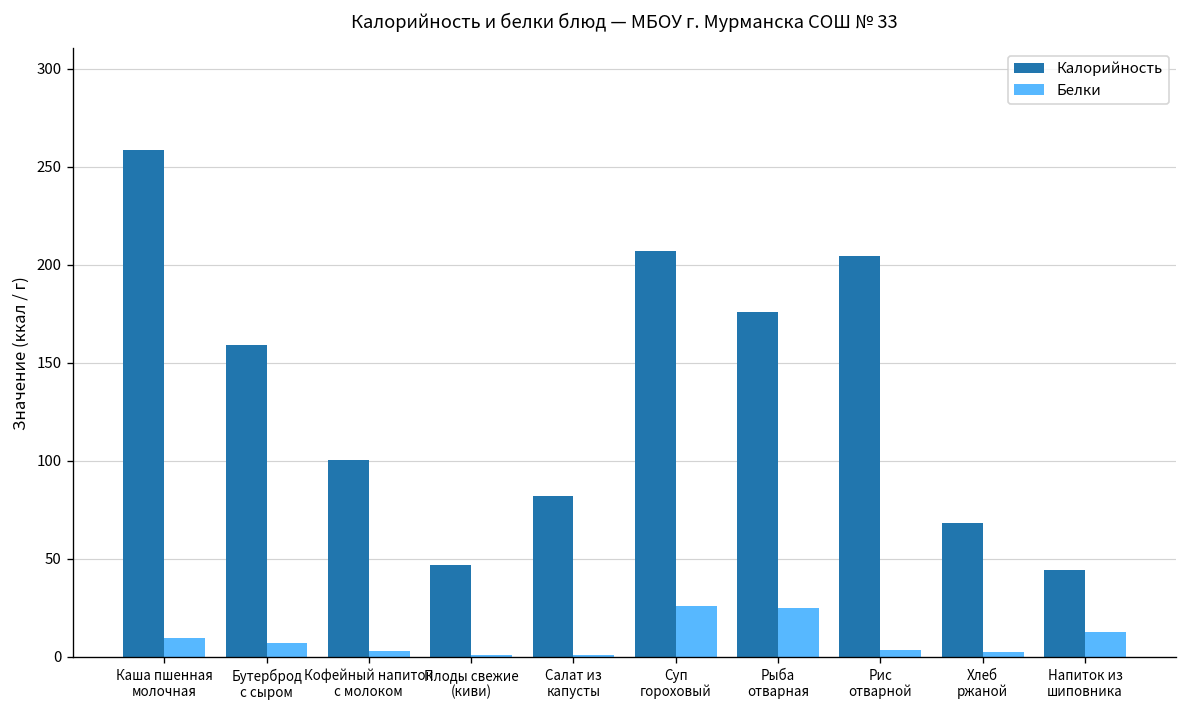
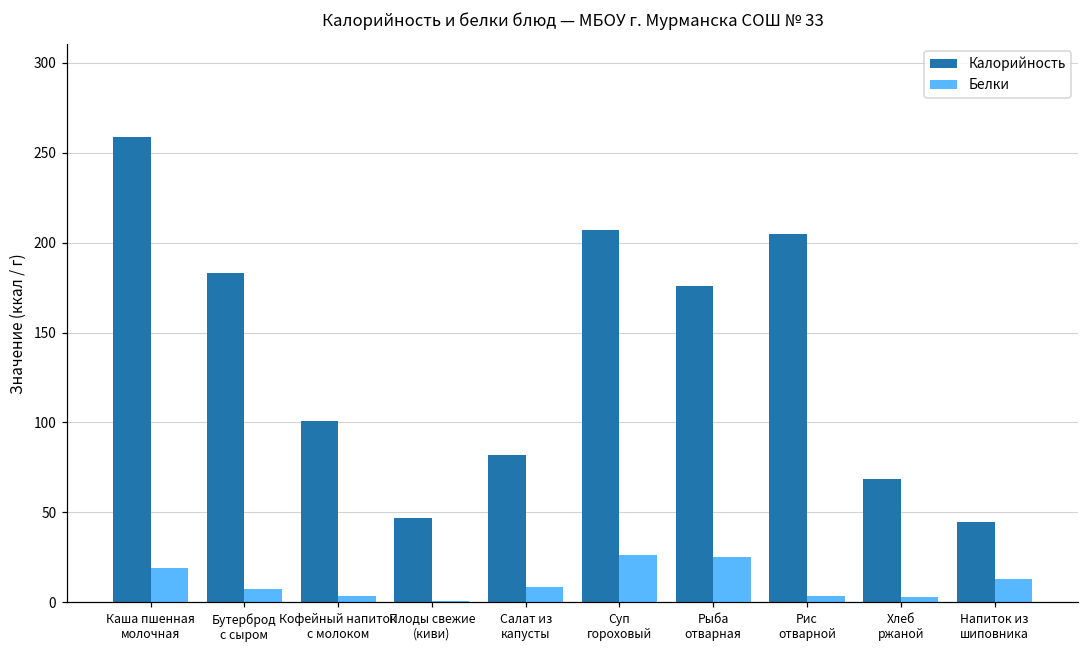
  {
    "Калорийность": {
      "Каша пшенная молочная": 259,
-     "Бутерброд с сыром": 159,
+     "Бутерброд с сыром": 183,
      "Кофейный напиток с молоком": 101,
      "Плоды свежие (киви)": 47,
      "Салат из капусты": 82,
      "Суп гороховый": 207,
      "Рыба отварная": 176,
      "Рис отварной": 205,
      "Хлеб ржаной": 68,
      "Напиток из шиповника": 44
    },
    "Белки": {
-     "Каша пшенная молочная": 10,
+     "Каша пшенная молочная": 19,
      "Бутерброд с сыром": 7,
      "Кофейный напиток с молоком": 3,
-     "Салат из капусты": 1,
+     "Салат из капусты": 9,
      "Суп гороховый": 26,
      "Рыба отварная": 25,
      "Рис отварной": 4,
      "Хлеб ржаной": 3,
      "Напиток из шиповника": 13
    }
  }
